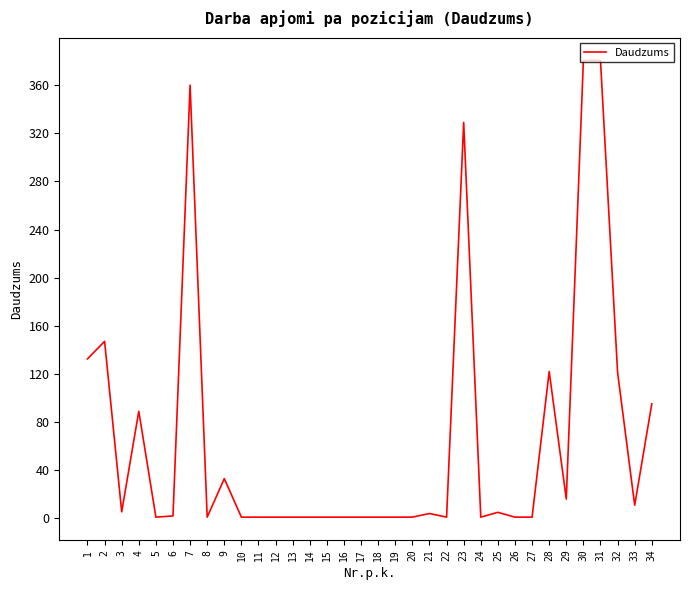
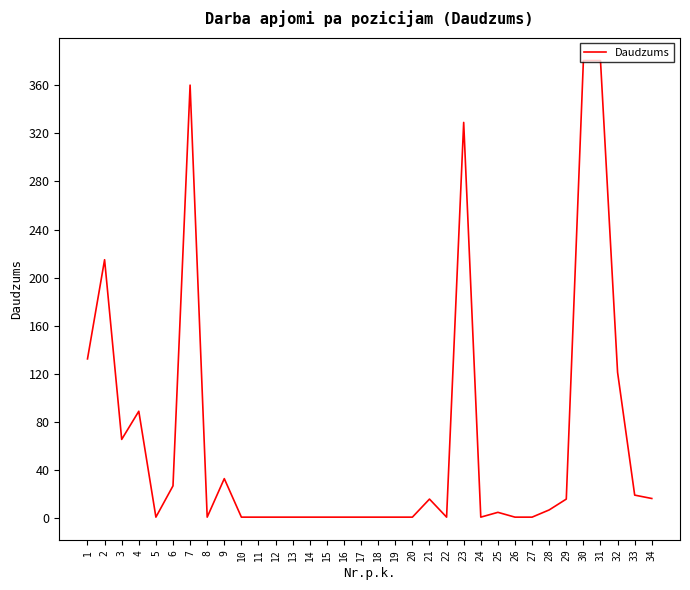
  {
    "1": 133,
-   "2": 147,
-   "3": 5,
+   "2": 215,
+   "3": 66,
    "4": 89,
    "5": 1,
-   "6": 2,
+   "6": 27,
    "7": 360,
    "8": 1,
    "9": 33,
    "10": 1,
    "11": 1,
    "12": 1,
    "13": 1,
    "14": 1,
    "15": 1,
    "16": 1,
    "17": 1,
    "18": 1,
    "19": 1,
    "20": 1,
-   "21": 4,
+   "21": 16,
    "22": 1,
    "23": 329,
    "24": 1,
    "25": 5,
    "26": 1,
    "27": 1,
-   "28": 122,
+   "28": 7,
    "29": 16,
    "32": 121,
-   "33": 11,
-   "34": 95
+   "33": 19,
+   "34": 17
  }
